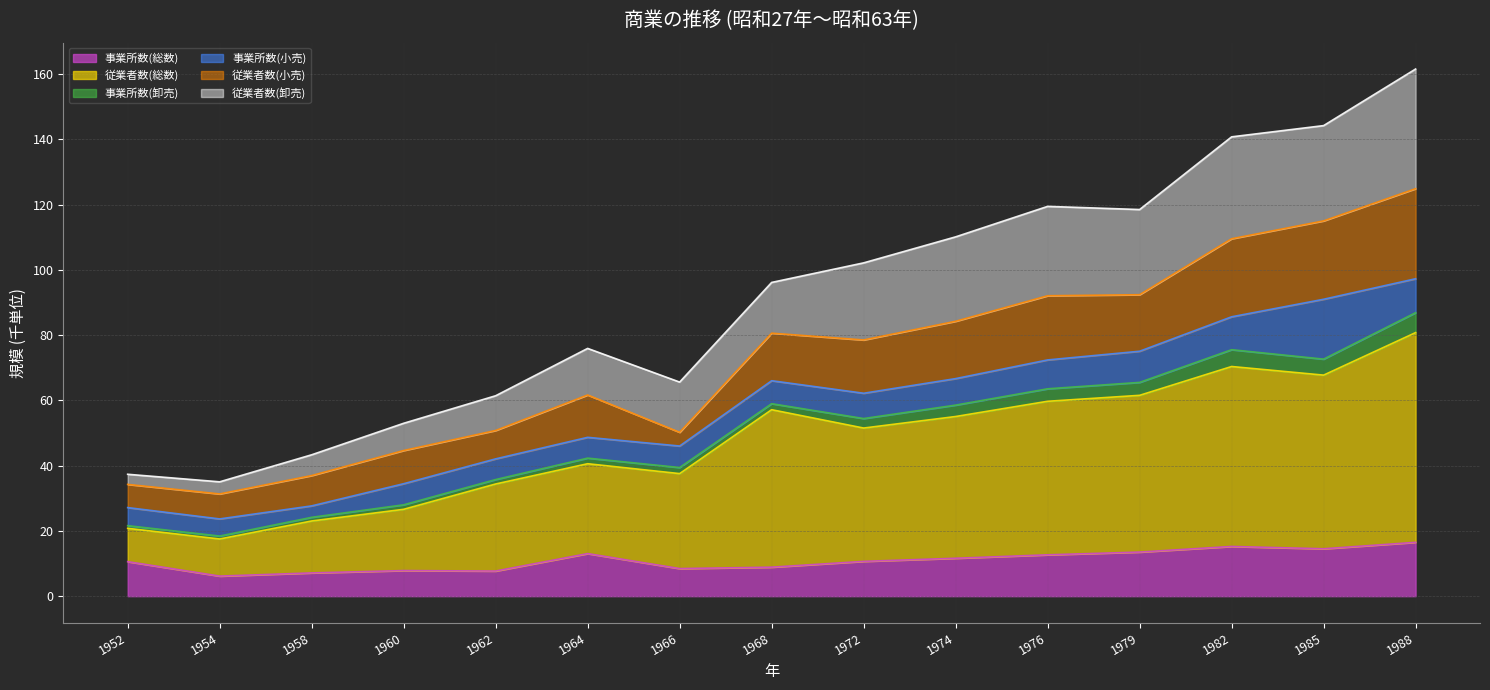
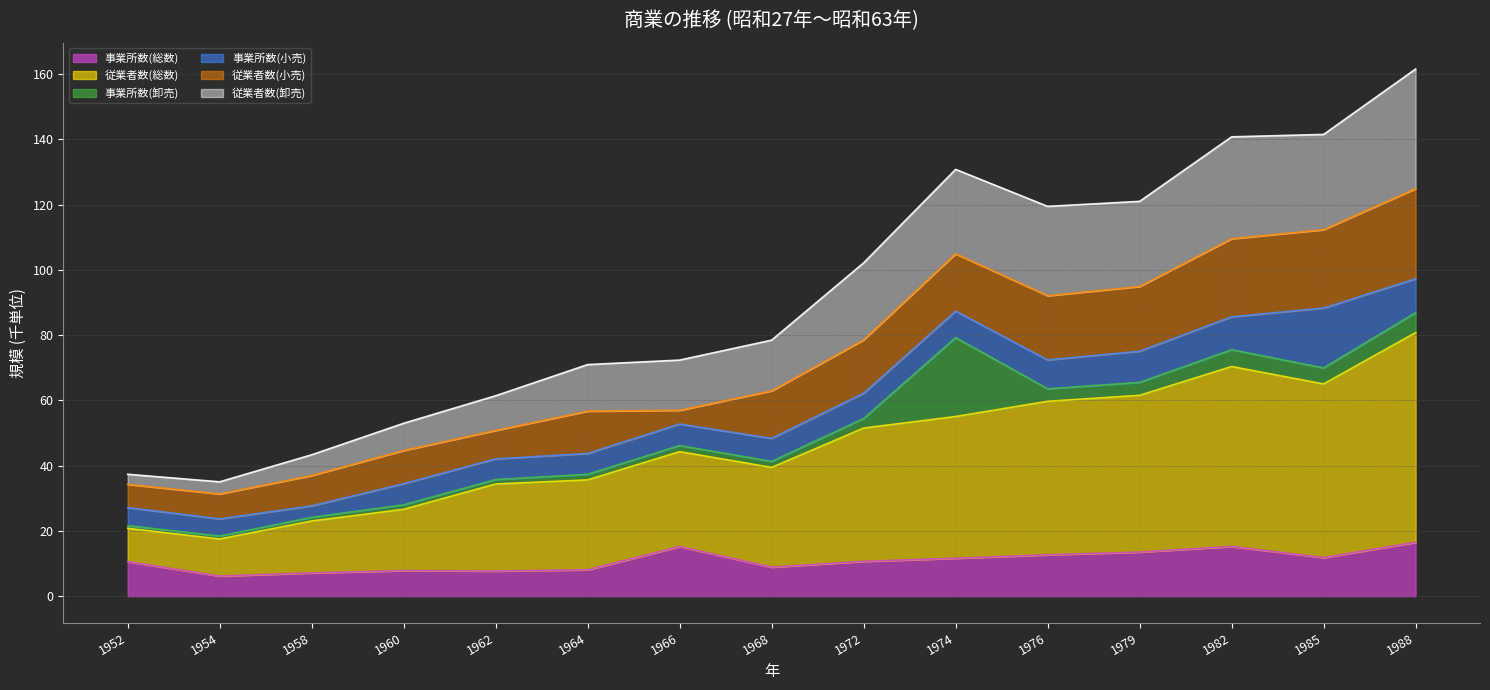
  {
    "事業所数(総数)": {
      "1952": 11,
      "1954": 6,
      "1958": 7,
      "1960": 8,
      "1962": 8,
-     "1964": 13,
-     "1966": 8,
+     "1964": 8,
+     "1966": 15,
      "1968": 9,
      "1972": 11,
      "1974": 12,
      "1976": 13,
      "1979": 14,
      "1982": 15,
-     "1985": 15,
+     "1985": 12,
      "1988": 17
    },
    "従業者数(総数)": {
      "1952": 10,
      "1954": 11,
      "1958": 16,
      "1960": 19,
      "1962": 27,
      "1964": 28,
      "1966": 29,
-     "1968": 48,
+     "1968": 31,
      "1972": 41,
      "1974": 43,
      "1976": 47,
      "1979": 48,
      "1982": 55,
      "1985": 53,
      "1988": 64
    },
    "事業所数(卸売)": {
      "1952": 1,
      "1954": 1,
      "1958": 1,
      "1960": 1,
      "1962": 1,
      "1964": 2,
      "1966": 2,
      "1968": 2,
      "1972": 3,
-     "1974": 3,
+     "1974": 24,
      "1976": 4,
      "1979": 4,
      "1982": 5,
      "1985": 5,
      "1988": 6
    },
    "事業所数(小売)": {
      "1952": 6,
      "1954": 5,
      "1958": 4,
      "1960": 6,
      "1962": 6,
      "1964": 6,
      "1966": 7,
      "1968": 7,
      "1972": 8,
      "1974": 8,
      "1976": 9,
      "1979": 10,
      "1982": 10,
      "1985": 18,
      "1988": 10
    },
    "従業者数(小売)": {
      "1952": 7,
      "1954": 8,
      "1958": 9,
      "1960": 10,
      "1962": 9,
      "1964": 13,
      "1966": 4,
      "1968": 15,
      "1972": 16,
      "1974": 18,
      "1976": 20,
-     "1979": 17,
+     "1979": 20,
      "1982": 24,
      "1985": 24,
      "1988": 28
    },
    "従業者数(卸売)": {
      "1952": 3,
      "1954": 4,
      "1958": 6,
      "1960": 8,
      "1962": 11,
      "1964": 14,
      "1966": 15,
      "1968": 16,
      "1972": 24,
      "1974": 26,
      "1976": 27,
      "1979": 26,
      "1982": 31,
      "1985": 29,
      "1988": 37
    }
  }
